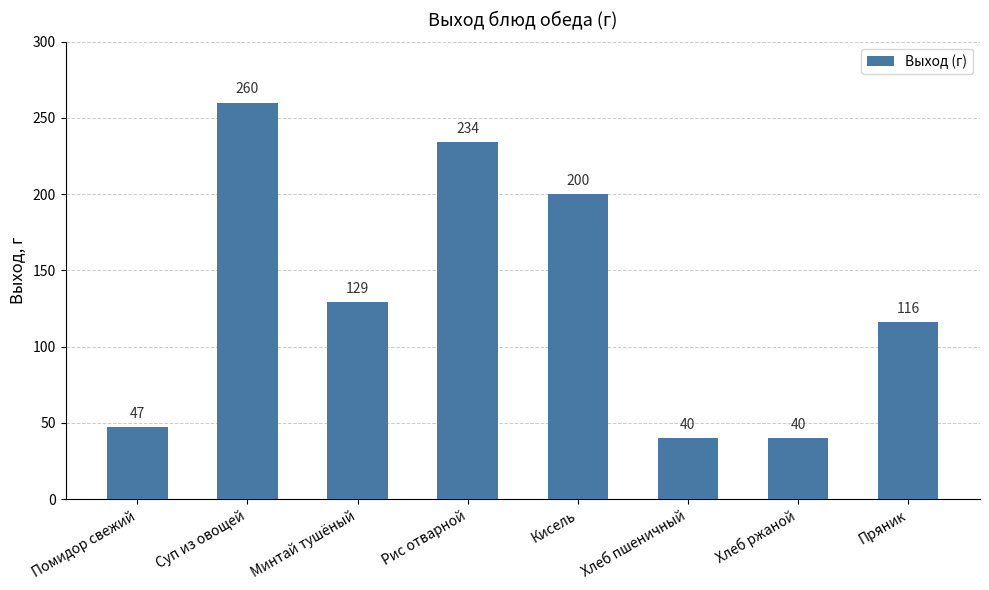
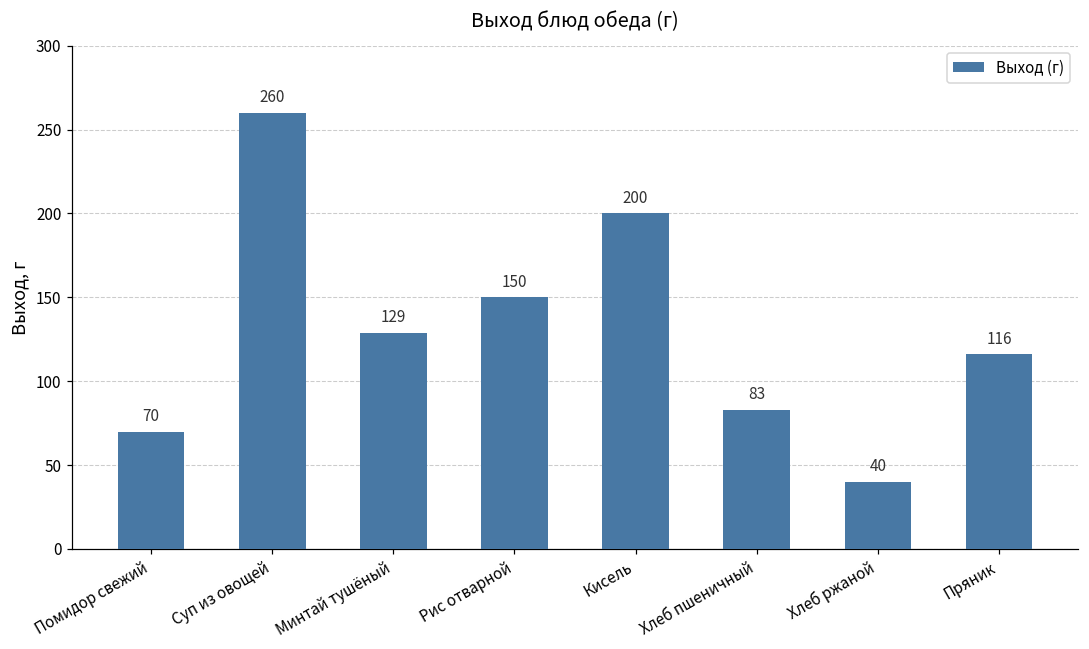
  {
-   "Помидор свежий": 47,
+   "Помидор свежий": 70,
    "Суп из овощей": 260,
    "Минтай тушёный": 129,
-   "Рис отварной": 234,
+   "Рис отварной": 150,
    "Кисель": 200,
-   "Хлеб пшеничный": 40,
+   "Хлеб пшеничный": 83,
    "Хлеб ржаной": 40,
    "Пряник": 116
  }
